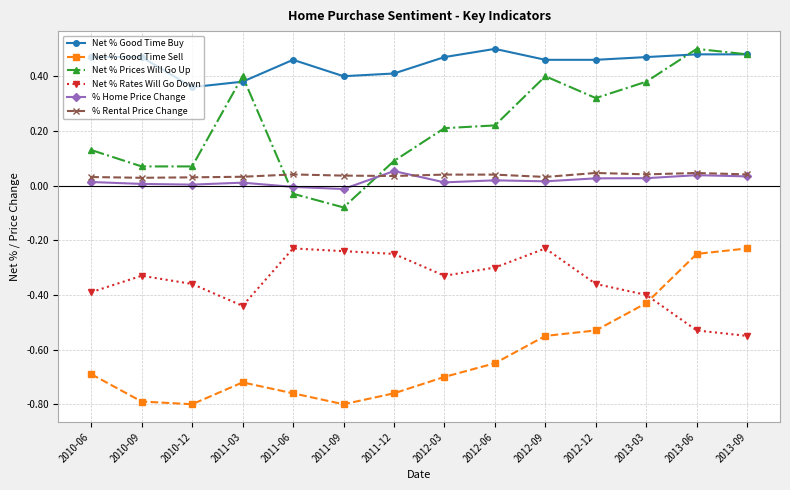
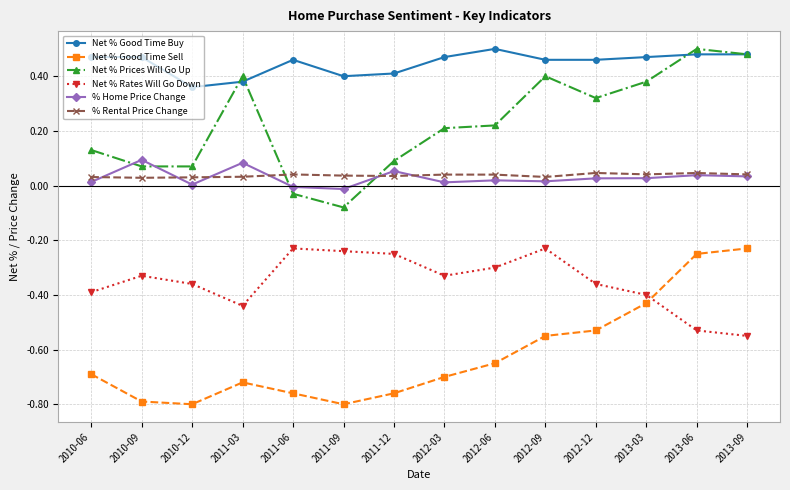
  {
    "Net % Good Time Buy": {
      "2011-03": 0.38,
      "2011-06": 0.46,
      "2011-09": 0.40,
      "2011-12": 0.41,
      "2012-03": 0.47,
      "2012-06": 0.50,
      "2012-09": 0.46,
      "2012-12": 0.46,
      "2013-03": 0.47,
      "2013-06": 0.48
    },
    "Net % Good Time Sell": {
      "2010-06": -0.69,
      "2010-09": -0.79,
      "2010-12": -0.80,
      "2011-03": -0.72,
      "2011-06": -0.76,
      "2011-09": -0.80,
      "2011-12": -0.76,
      "2012-03": -0.70,
      "2012-06": -0.65,
      "2012-09": -0.55,
      "2012-12": -0.53,
      "2013-03": -0.43,
      "2013-06": -0.25,
      "2013-09": -0.23
    },
    "Net % Prices Will Go Up": {
      "2010-06": 0.13,
      "2010-09": 0.07,
      "2010-12": 0.07,
      "2011-03": 0.40,
      "2011-06": -0.03,
      "2011-09": -0.08,
      "2011-12": 0.09,
      "2012-03": 0.21,
      "2012-06": 0.22,
      "2012-09": 0.40,
      "2012-12": 0.32,
      "2013-03": 0.38,
      "2013-06": 0.50
    },
    "Net % Rates Will Go Down": {
      "2010-06": -0.39,
      "2010-09": -0.33,
      "2010-12": -0.36,
      "2011-03": -0.44,
      "2011-06": -0.23,
      "2011-09": -0.24,
      "2011-12": -0.25,
      "2012-03": -0.33,
      "2012-06": -0.30,
      "2012-09": -0.23,
      "2012-12": -0.36,
      "2013-03": -0.40,
      "2013-06": -0.53,
      "2013-09": -0.55
    },
    "% Home Price Change": {
      "2010-06": 0.01,
-     "2010-09": 0.01,
+     "2010-09": 0.09,
      "2010-12": 0.00,
-     "2011-03": 0.01,
+     "2011-03": 0.08,
      "2011-06": 0.00,
      "2011-09": -0.01,
      "2011-12": 0.05,
      "2012-03": 0.01,
      "2012-06": 0.02,
      "2012-09": 0.02,
      "2012-12": 0.03,
      "2013-03": 0.03
    },
    "% Rental Price Change": {
      "2010-06": 0.03,
      "2010-09": 0.03,
      "2010-12": 0.03,
      "2011-03": 0.03,
      "2011-06": 0.04,
      "2011-09": 0.04,
      "2011-12": 0.04,
      "2012-03": 0.04,
      "2012-06": 0.04,
      "2012-09": 0.03,
      "2012-12": 0.05,
      "2013-03": 0.04
    }
  }
